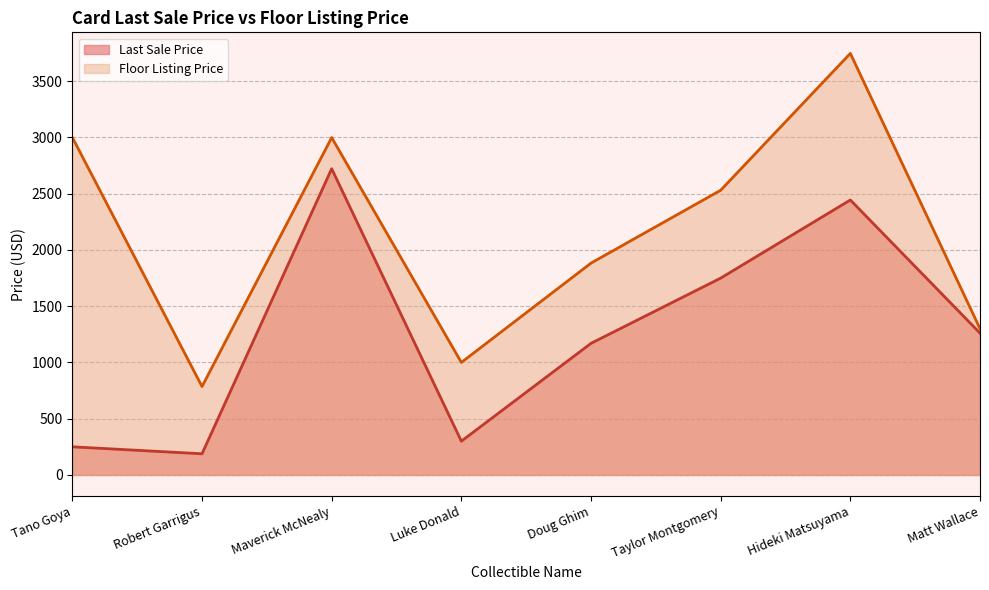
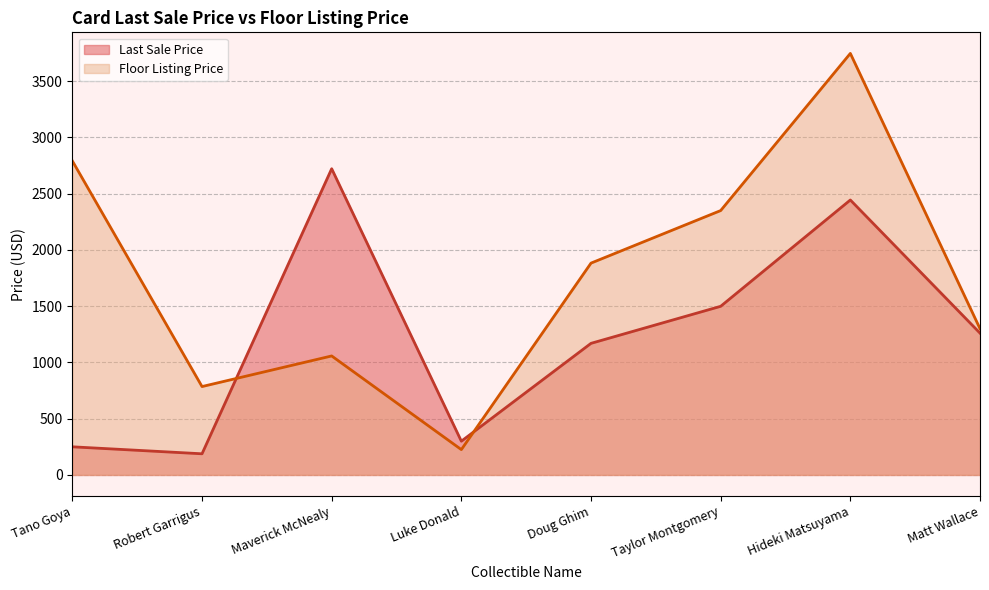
  {
    "Last Sale Price": {
      "Tano Goya": 250,
      "Robert Garrigus": 190,
      "Maverick McNealy": 2720,
      "Luke Donald": 300,
      "Doug Ghim": 1170,
-     "Taylor Montgomery": 1750,
+     "Taylor Montgomery": 1500,
      "Hideki Matsuyama": 2440,
      "Matt Wallace": 1260
    },
    "Floor Listing Price": {
-     "Tano Goya": 3000,
+     "Tano Goya": 2790,
      "Robert Garrigus": 790,
-     "Maverick McNealy": 3000,
-     "Luke Donald": 1000,
+     "Maverick McNealy": 1060,
+     "Luke Donald": 230,
      "Doug Ghim": 1880,
-     "Taylor Montgomery": 2530,
+     "Taylor Montgomery": 2350,
      "Hideki Matsuyama": 3750,
      "Matt Wallace": 1300
    }
  }
